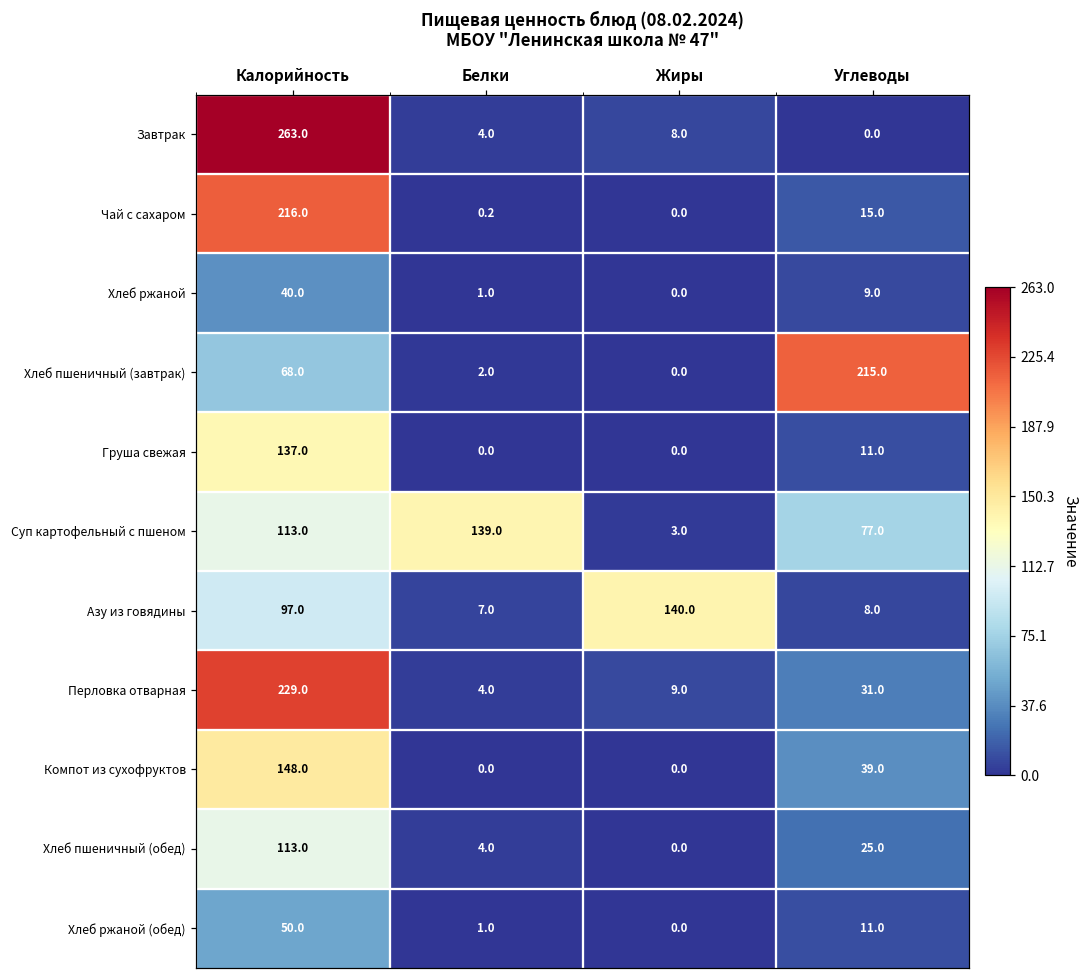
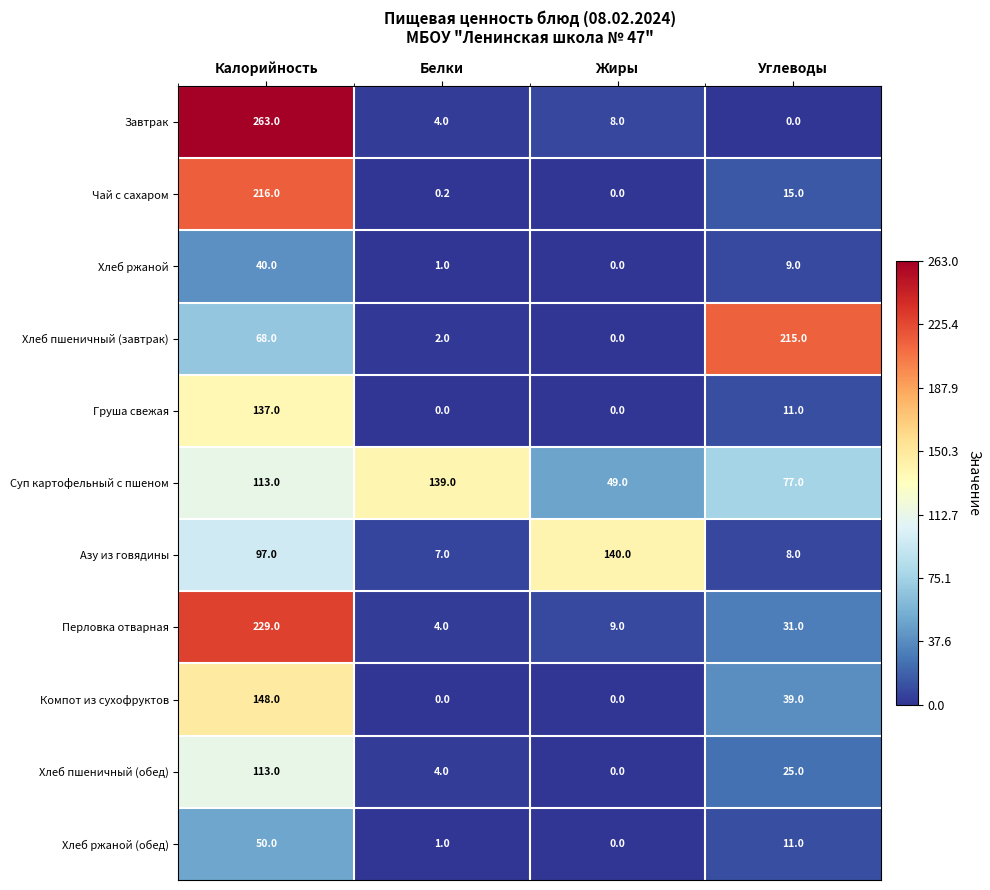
  {
    "Завтрак": {
      "Калорийность": 263.0,
      "Белки": 4.0,
      "Жиры": 8.0,
      "Углеводы": 0.0
    },
    "Чай с сахаром": {
      "Калорийность": 216.0,
      "Белки": 0.2,
      "Жиры": 0.0,
      "Углеводы": 15.0
    },
    "Хлеб ржаной": {
      "Калорийность": 40.0,
      "Белки": 1.0,
      "Жиры": 0.0,
      "Углеводы": 9.0
    },
    "Хлеб пшеничный (завтрак)": {
      "Калорийность": 68.0,
      "Белки": 2.0,
      "Жиры": 0.0,
      "Углеводы": 215.0
    },
    "Груша свежая": {
      "Калорийность": 137.0,
      "Белки": 0.0,
      "Жиры": 0.0,
      "Углеводы": 11.0
    },
    "Суп картофельный с пшеном": {
      "Калорийность": 113.0,
      "Белки": 139.0,
-     "Жиры": 3.0,
+     "Жиры": 49.0,
      "Углеводы": 77.0
    },
    "Азу из говядины": {
      "Калорийность": 97.0,
      "Белки": 7.0,
      "Жиры": 140.0,
      "Углеводы": 8.0
    },
    "Перловка отварная": {
      "Калорийность": 229.0,
      "Белки": 4.0,
      "Жиры": 9.0,
      "Углеводы": 31.0
    },
    "Компот из сухофруктов": {
      "Калорийность": 148.0,
      "Белки": 0.0,
      "Жиры": 0.0,
      "Углеводы": 39.0
    },
    "Хлеб пшеничный (обед)": {
      "Калорийность": 113.0,
      "Белки": 4.0,
      "Жиры": 0.0,
      "Углеводы": 25.0
    },
    "Хлеб ржаной (обед)": {
      "Калорийность": 50.0,
      "Белки": 1.0,
      "Жиры": 0.0,
      "Углеводы": 11.0
    }
  }
